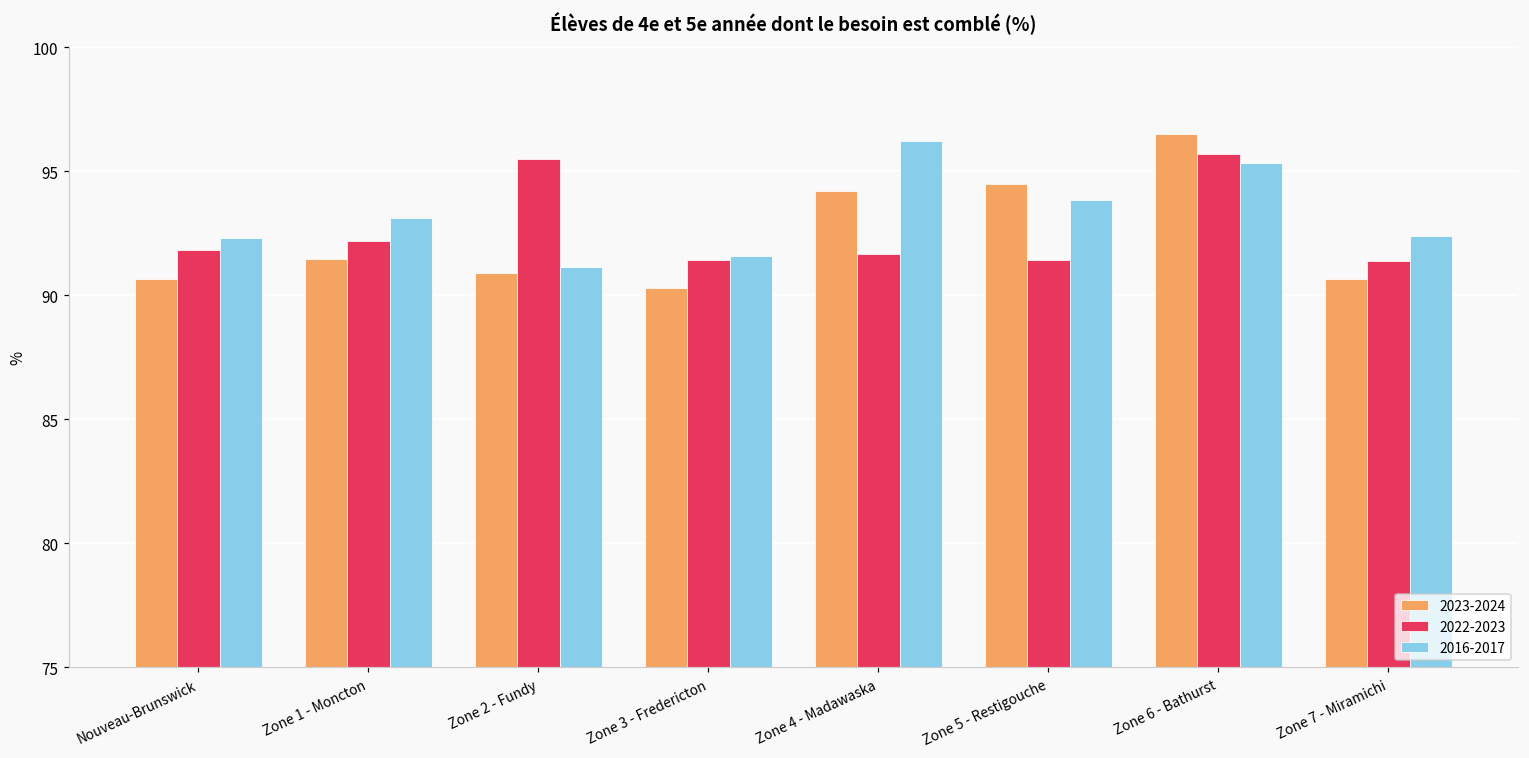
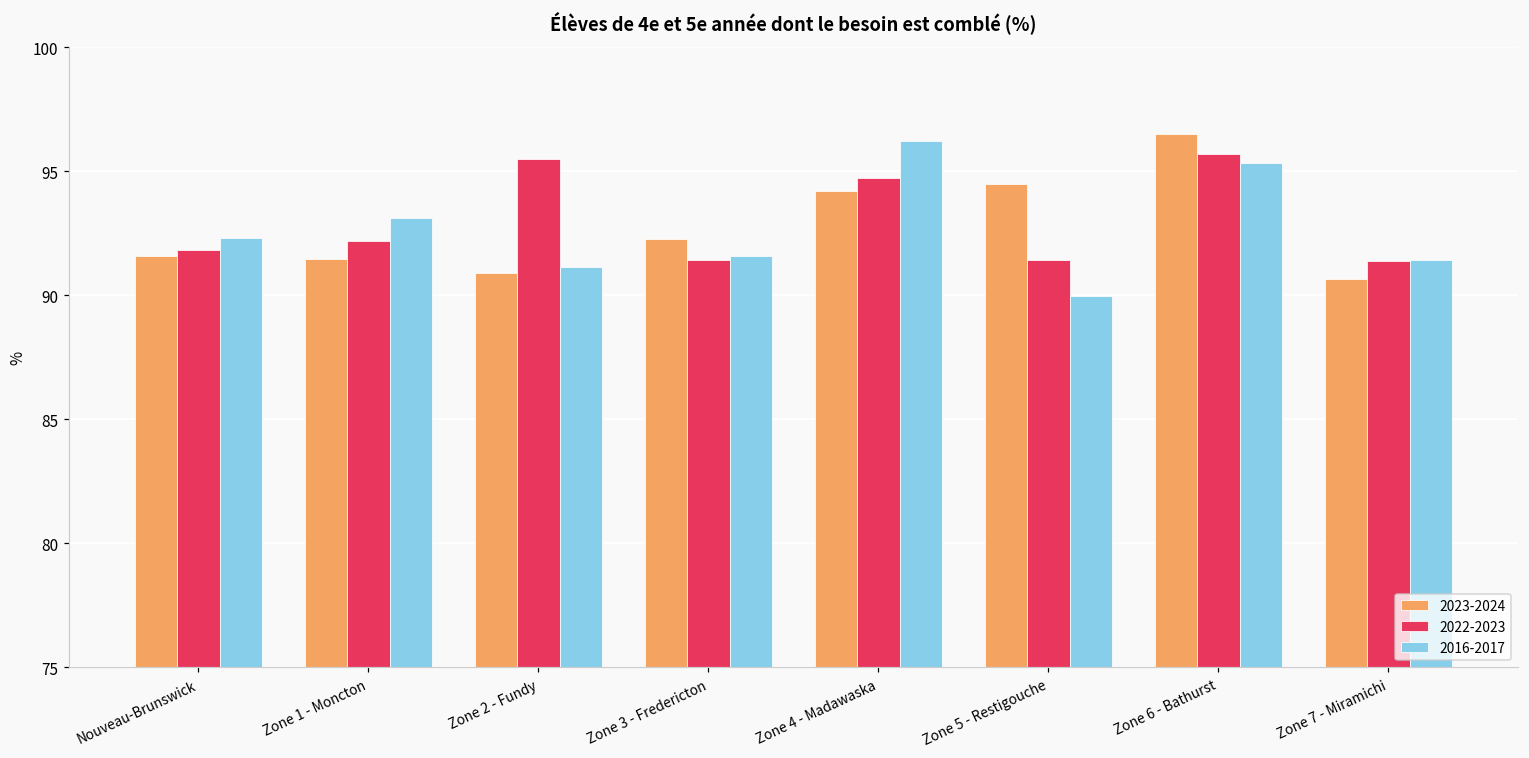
  {
    "2023-2024": {
-     "Nouveau-Brunswick": 90.7,
+     "Nouveau-Brunswick": 91.6,
      "Zone 1 - Moncton": 91.5,
      "Zone 2 - Fundy": 90.9,
-     "Zone 3 - Fredericton": 90.3,
+     "Zone 3 - Fredericton": 92.3,
      "Zone 4 - Madawaska": 94.2,
      "Zone 5 - Restigouche": 94.5,
      "Zone 6 - Bathurst": 96.5,
      "Zone 7 - Miramichi": 90.6
    },
    "2022-2023": {
      "Nouveau-Brunswick": 91.8,
      "Zone 1 - Moncton": 92.2,
      "Zone 2 - Fundy": 95.5,
      "Zone 3 - Fredericton": 91.4,
-     "Zone 4 - Madawaska": 91.7,
+     "Zone 4 - Madawaska": 94.7,
      "Zone 5 - Restigouche": 91.4,
      "Zone 6 - Bathurst": 95.7,
      "Zone 7 - Miramichi": 91.4
    },
    "2016-2017": {
      "Nouveau-Brunswick": 92.3,
      "Zone 1 - Moncton": 93.1,
      "Zone 2 - Fundy": 91.1,
      "Zone 3 - Fredericton": 91.6,
      "Zone 4 - Madawaska": 96.2,
-     "Zone 5 - Restigouche": 93.9,
+     "Zone 5 - Restigouche": 90.0,
      "Zone 6 - Bathurst": 95.3,
-     "Zone 7 - Miramichi": 92.4
+     "Zone 7 - Miramichi": 91.4
    }
  }
